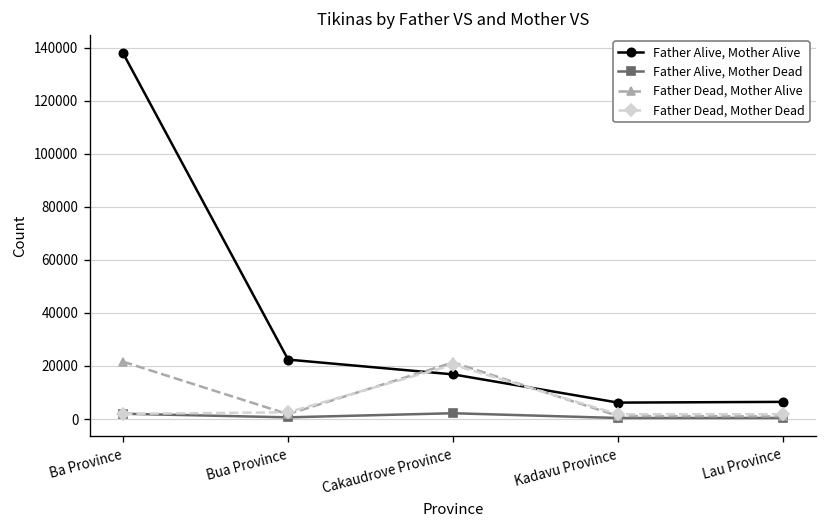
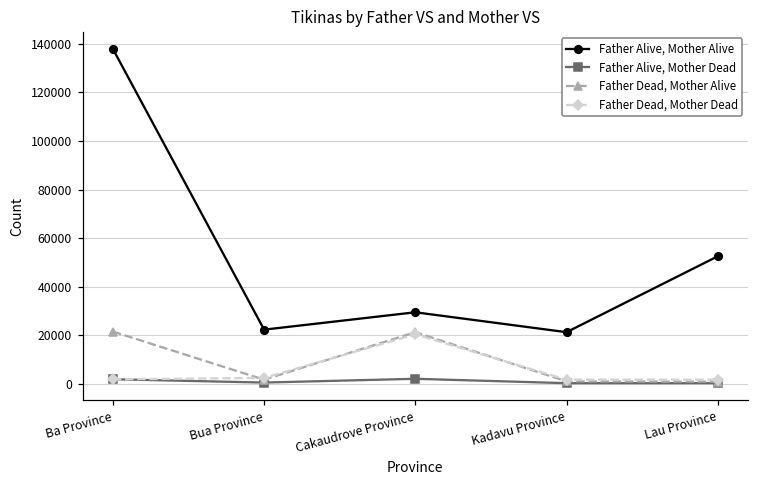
  {
    "Father Alive, Mother Alive": {
      "Ba Province": 138000,
      "Bua Province": 22000,
-     "Cakaudrove Province": 17000,
-     "Kadavu Province": 6000,
-     "Lau Province": 6000
+     "Cakaudrove Province": 30000,
+     "Kadavu Province": 21000,
+     "Lau Province": 53000
    },
    "Father Alive, Mother Dead": {
      "Bua Province": 1000,
      "Cakaudrove Province": 2000
    },
    "Father Dead, Mother Alive": {
      "Ba Province": 22000
    }
  }
